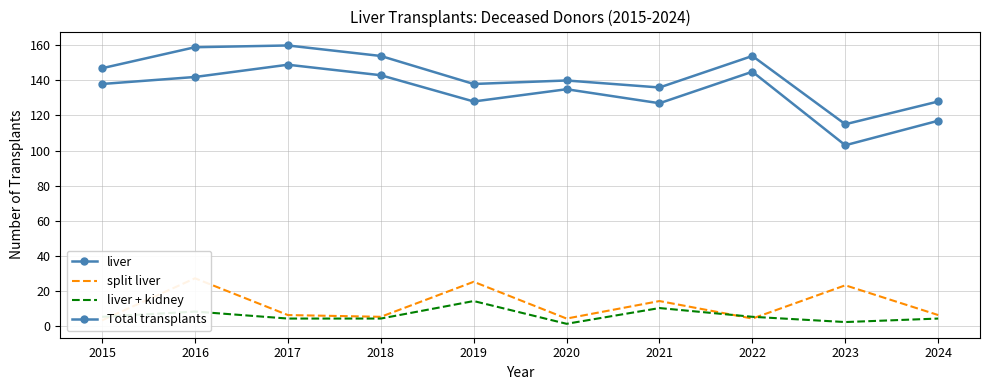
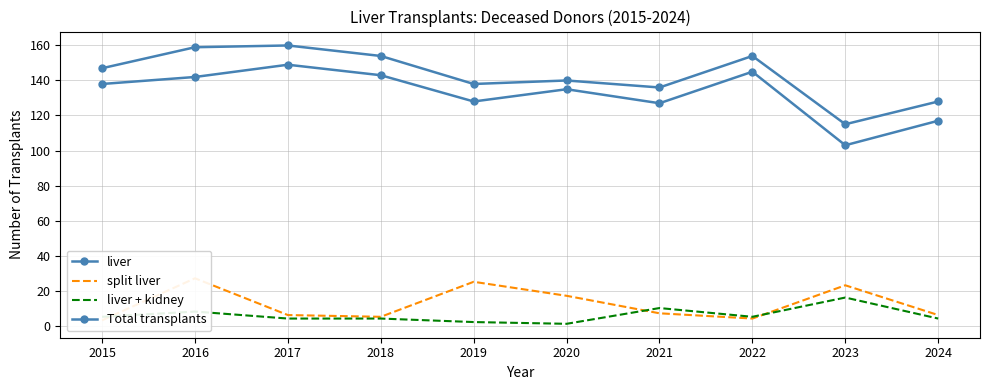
  {
    "split liver": {
      "2017": 6,
      "2019": 25,
-     "2020": 4,
-     "2021": 14,
+     "2020": 17,
+     "2021": 7,
      "2023": 23,
      "2024": 6
    },
    "liver + kidney": {
      "2017": 4,
-     "2019": 14,
+     "2019": 2,
      "2020": 1,
      "2021": 10,
-     "2023": 2,
+     "2023": 16,
      "2024": 4
    }
  }
